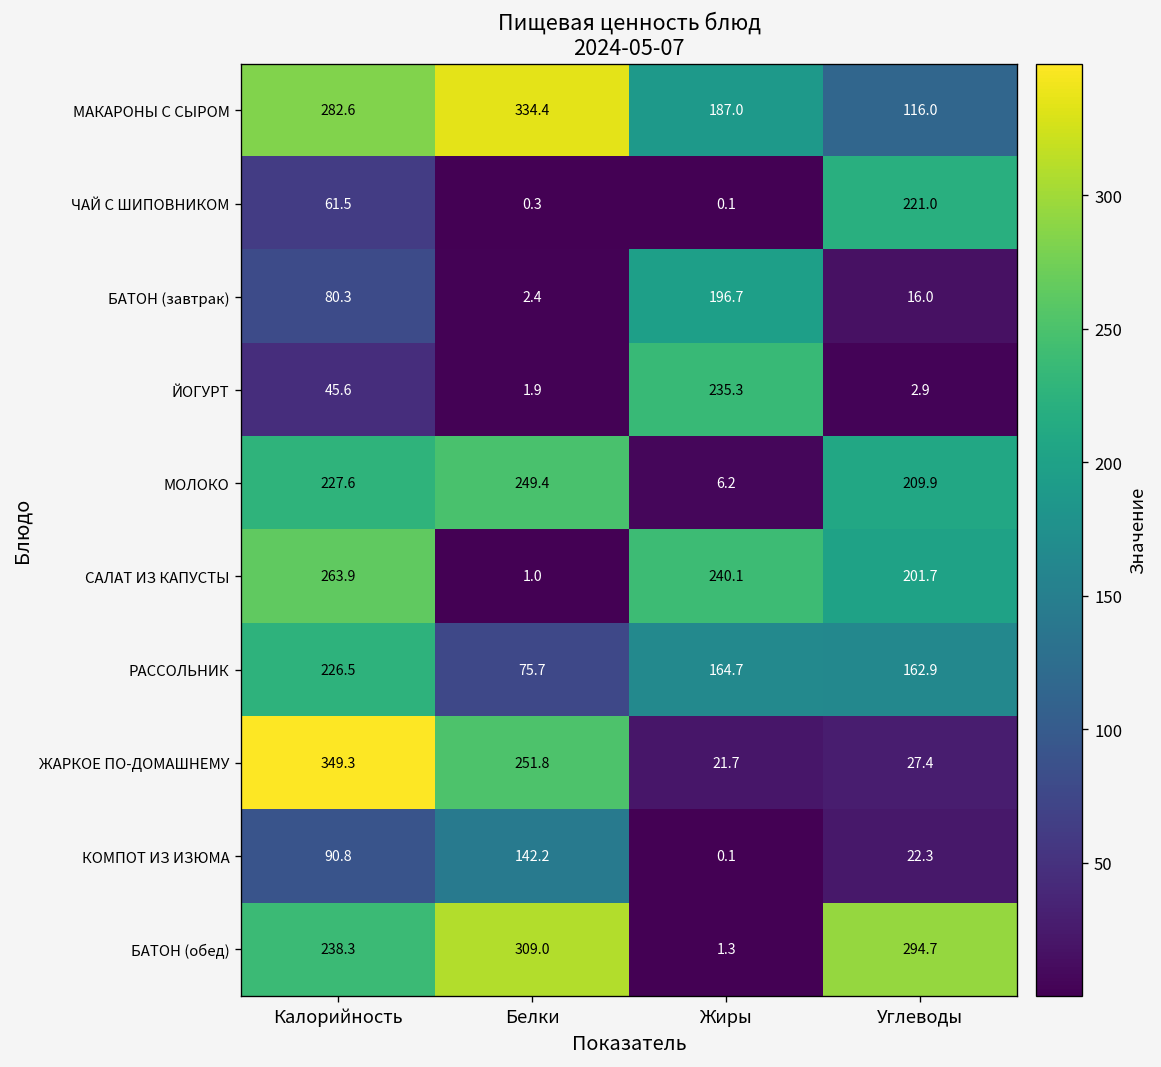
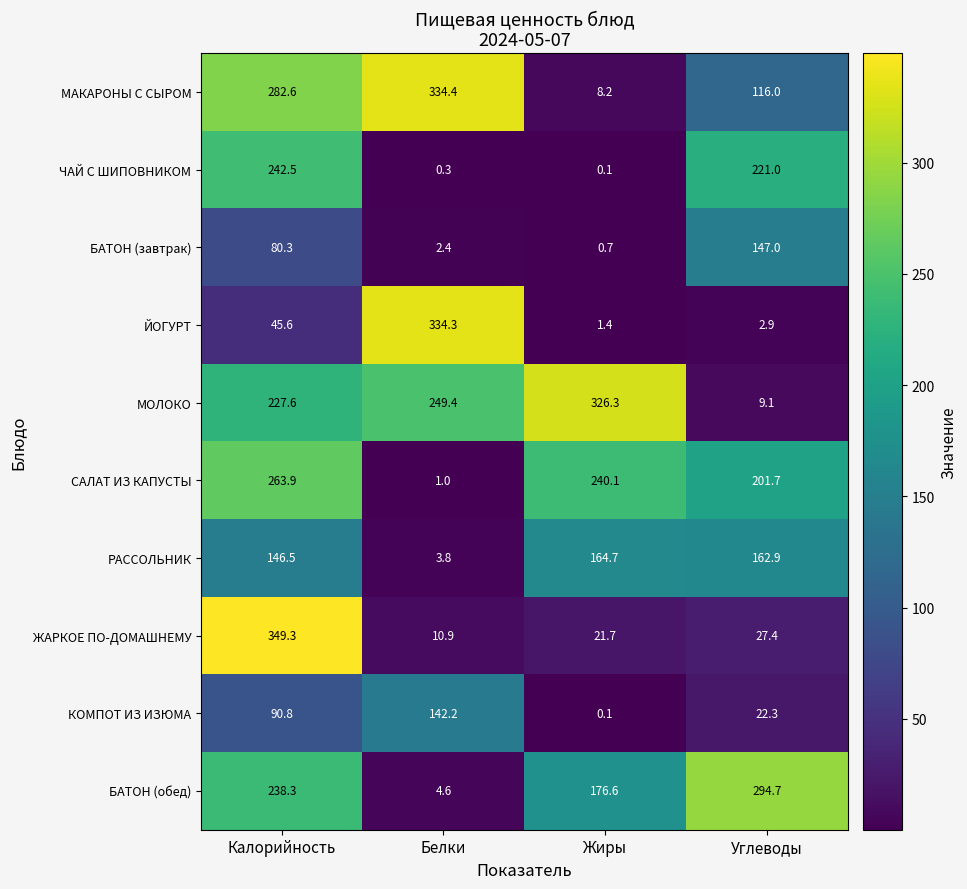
  {
    "МАКАРОНЫ С СЫРОМ": {
      "Калорийность": 282.6,
      "Белки": 334.4,
-     "Жиры": 187.0,
+     "Жиры": 8.2,
      "Углеводы": 116.0
    },
    "ЧАЙ С ШИПОВНИКОМ": {
-     "Калорийность": 61.5,
+     "Калорийность": 242.5,
      "Белки": 0.3,
      "Жиры": 0.1,
      "Углеводы": 221.0
    },
    "БАТОН (завтрак)": {
      "Калорийность": 80.3,
      "Белки": 2.4,
-     "Жиры": 196.7,
-     "Углеводы": 16.0
+     "Жиры": 0.7,
+     "Углеводы": 147.0
    },
    "ЙОГУРТ": {
      "Калорийность": 45.6,
-     "Белки": 1.9,
-     "Жиры": 235.3,
+     "Белки": 334.3,
+     "Жиры": 1.4,
      "Углеводы": 2.9
    },
    "МОЛОКО": {
      "Калорийность": 227.6,
      "Белки": 249.4,
-     "Жиры": 6.2,
-     "Углеводы": 209.9
+     "Жиры": 326.3,
+     "Углеводы": 9.1
    },
    "САЛАТ ИЗ КАПУСТЫ": {
      "Калорийность": 263.9,
      "Белки": 1.0,
      "Жиры": 240.1,
      "Углеводы": 201.7
    },
    "РАССОЛЬНИК": {
-     "Калорийность": 226.5,
-     "Белки": 75.7,
+     "Калорийность": 146.5,
+     "Белки": 3.8,
      "Жиры": 164.7,
      "Углеводы": 162.9
    },
    "ЖАРКОЕ ПО-ДОМАШНЕМУ": {
      "Калорийность": 349.3,
-     "Белки": 251.8,
+     "Белки": 10.9,
      "Жиры": 21.7,
      "Углеводы": 27.4
    },
    "КОМПОТ ИЗ ИЗЮМА": {
      "Калорийность": 90.8,
      "Белки": 142.2,
      "Жиры": 0.1,
      "Углеводы": 22.3
    },
    "БАТОН (обед)": {
      "Калорийность": 238.3,
-     "Белки": 309.0,
-     "Жиры": 1.3,
+     "Белки": 4.6,
+     "Жиры": 176.6,
      "Углеводы": 294.7
    }
  }
